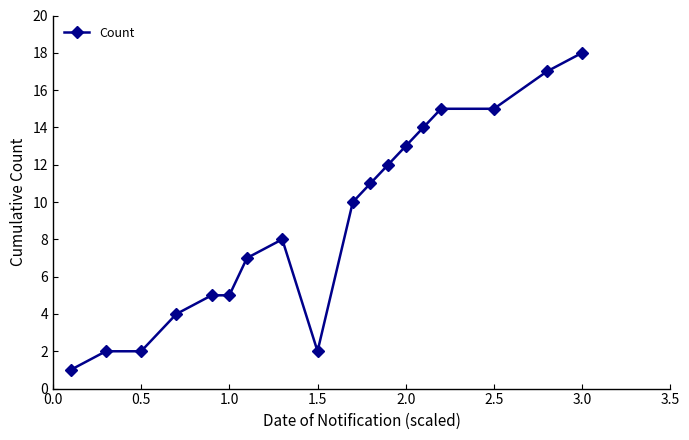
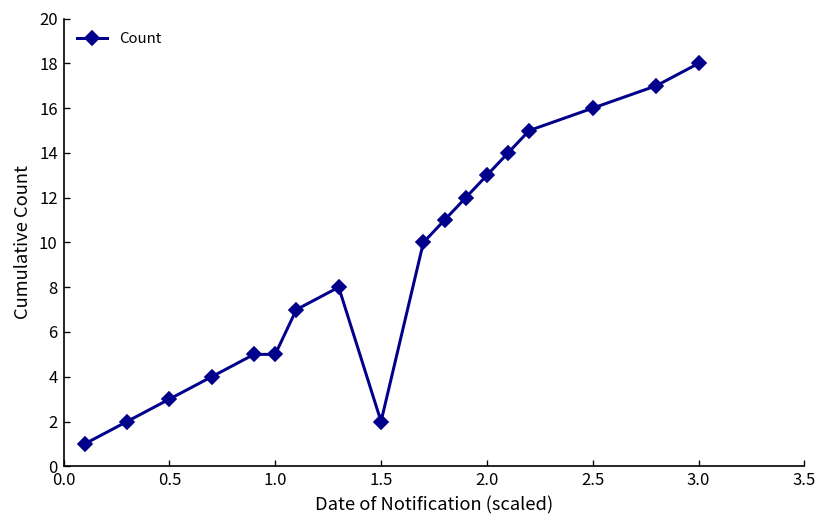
  {
-   "0.5": 2,
+   "0.5": 3,
    "1.0": 5,
    "1.5": 2,
    "2.0": 13,
-   "2.5": 15,
+   "2.5": 16,
    "3.0": 18
  }
